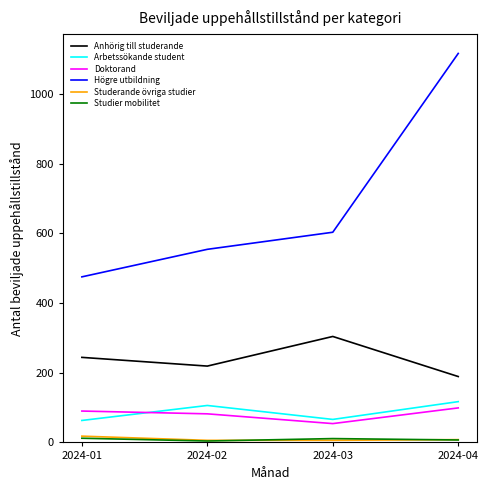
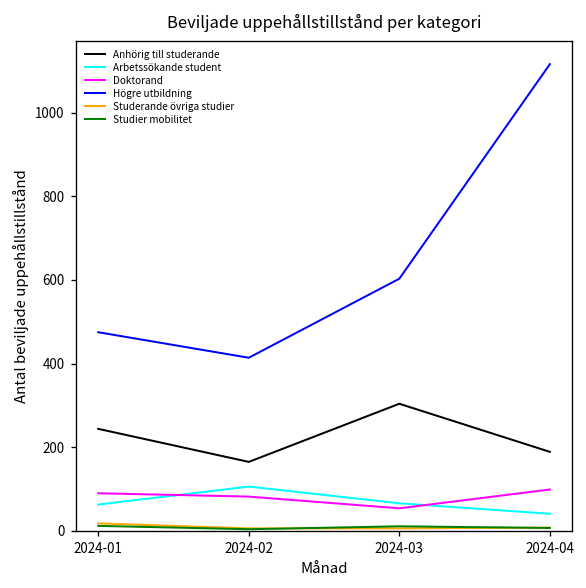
  {
    "Anhörig till studerande": {
      "2024-01": 240,
-     "2024-02": 220,
+     "2024-02": 170,
      "2024-03": 300,
      "2024-04": 190
    },
    "Arbetssökande student": {
      "2024-01": 60,
      "2024-02": 110,
      "2024-03": 70,
-     "2024-04": 120
+     "2024-04": 40
    },
    "Doktorand": {
      "2024-01": 90,
      "2024-02": 80,
      "2024-03": 50,
      "2024-04": 100
    },
    "Högre utbildning": {
      "2024-01": 480,
-     "2024-02": 550,
+     "2024-02": 410,
      "2024-03": 600,
      "2024-04": 1120
    }
  }
